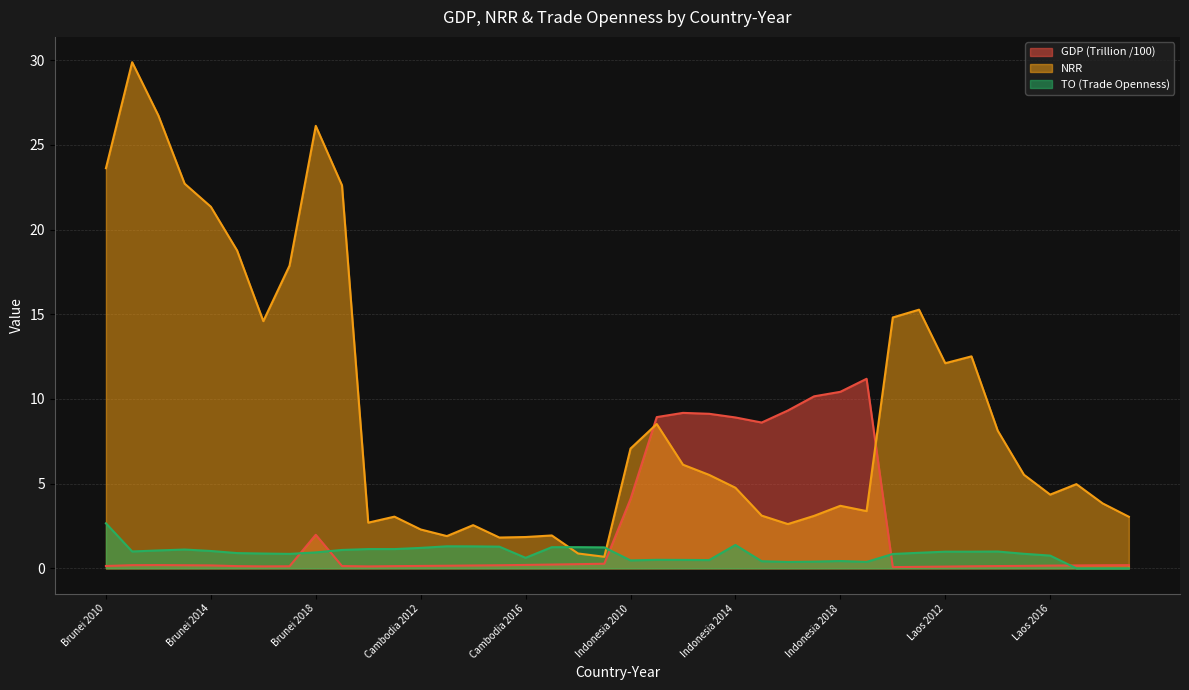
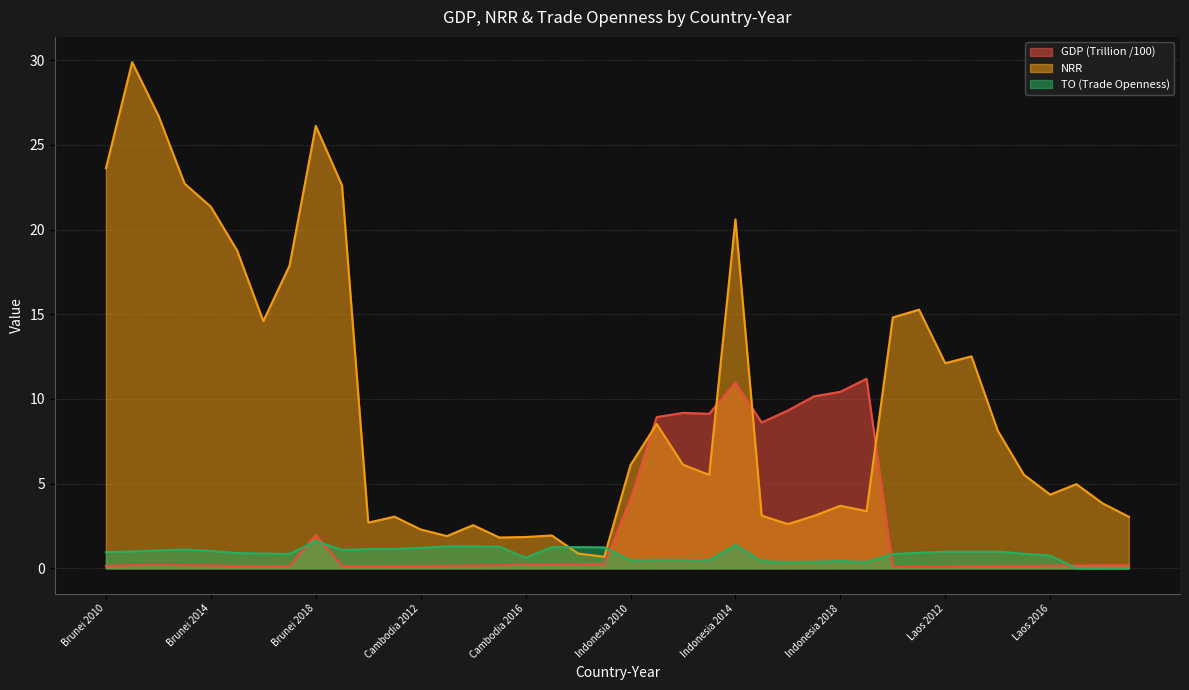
  {
    "GDP (Trillion /100)": {
      "Brunei 2010": 0.1,
      "Brunei 2014": 0.2,
      "Brunei 2018": 2.0,
      "Cambodia 2012": 0.1,
      "Cambodia 2016": 0.2,
      "Indonesia 2010": 4.1,
-     "Indonesia 2014": 8.9,
+     "Indonesia 2014": 11.0,
      "Indonesia 2018": 10.4,
      "Laos 2012": 0.1,
      "Laos 2016": 0.2
    },
    "NRR": {
      "Brunei 2010": 23.6,
      "Brunei 2014": 21.4,
      "Brunei 2018": 26.1,
      "Cambodia 2012": 2.3,
      "Cambodia 2016": 1.8,
-     "Indonesia 2010": 7.1,
-     "Indonesia 2014": 4.8,
+     "Indonesia 2010": 6.1,
+     "Indonesia 2014": 20.6,
      "Indonesia 2018": 3.7,
      "Laos 2012": 12.1,
      "Laos 2016": 4.4
    },
    "TO (Trade Openness)": {
-     "Brunei 2010": 2.7,
+     "Brunei 2010": 1.0,
      "Brunei 2014": 1.0,
-     "Brunei 2018": 0.9,
+     "Brunei 2018": 1.6,
      "Cambodia 2012": 1.2,
      "Cambodia 2016": 0.6,
      "Indonesia 2010": 0.5,
      "Indonesia 2014": 1.4,
      "Indonesia 2018": 0.4,
      "Laos 2012": 1.0,
      "Laos 2016": 0.8
    }
  }
